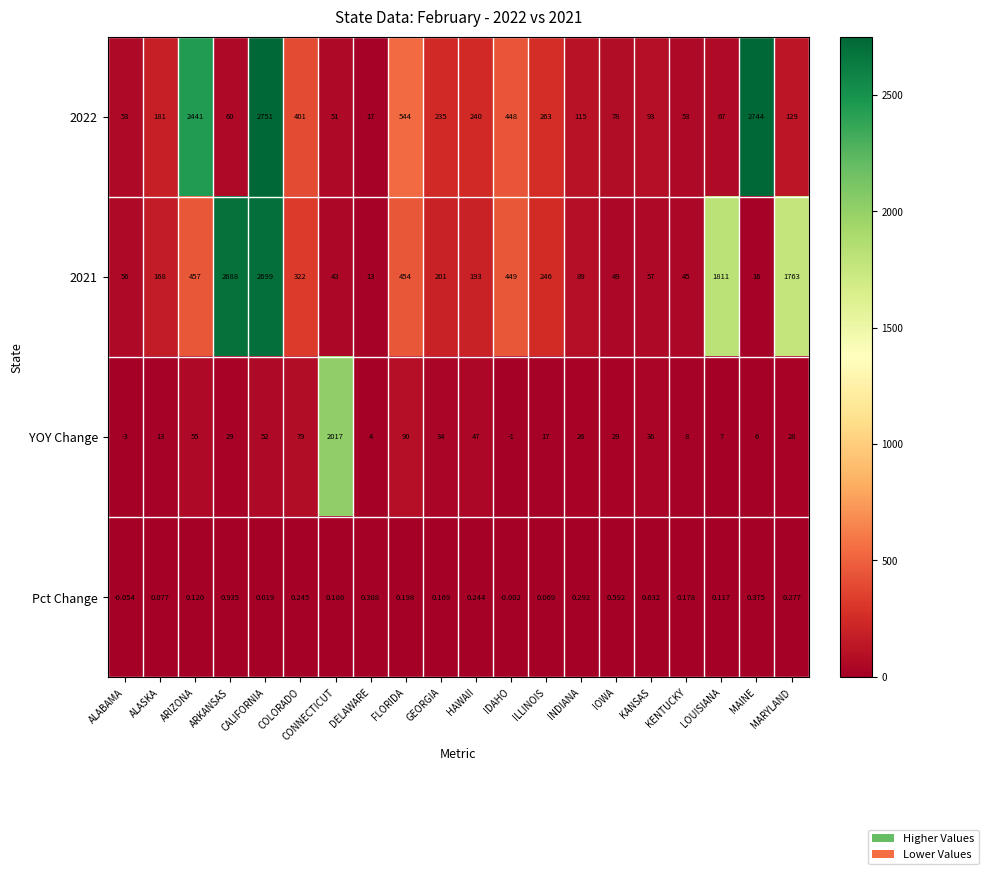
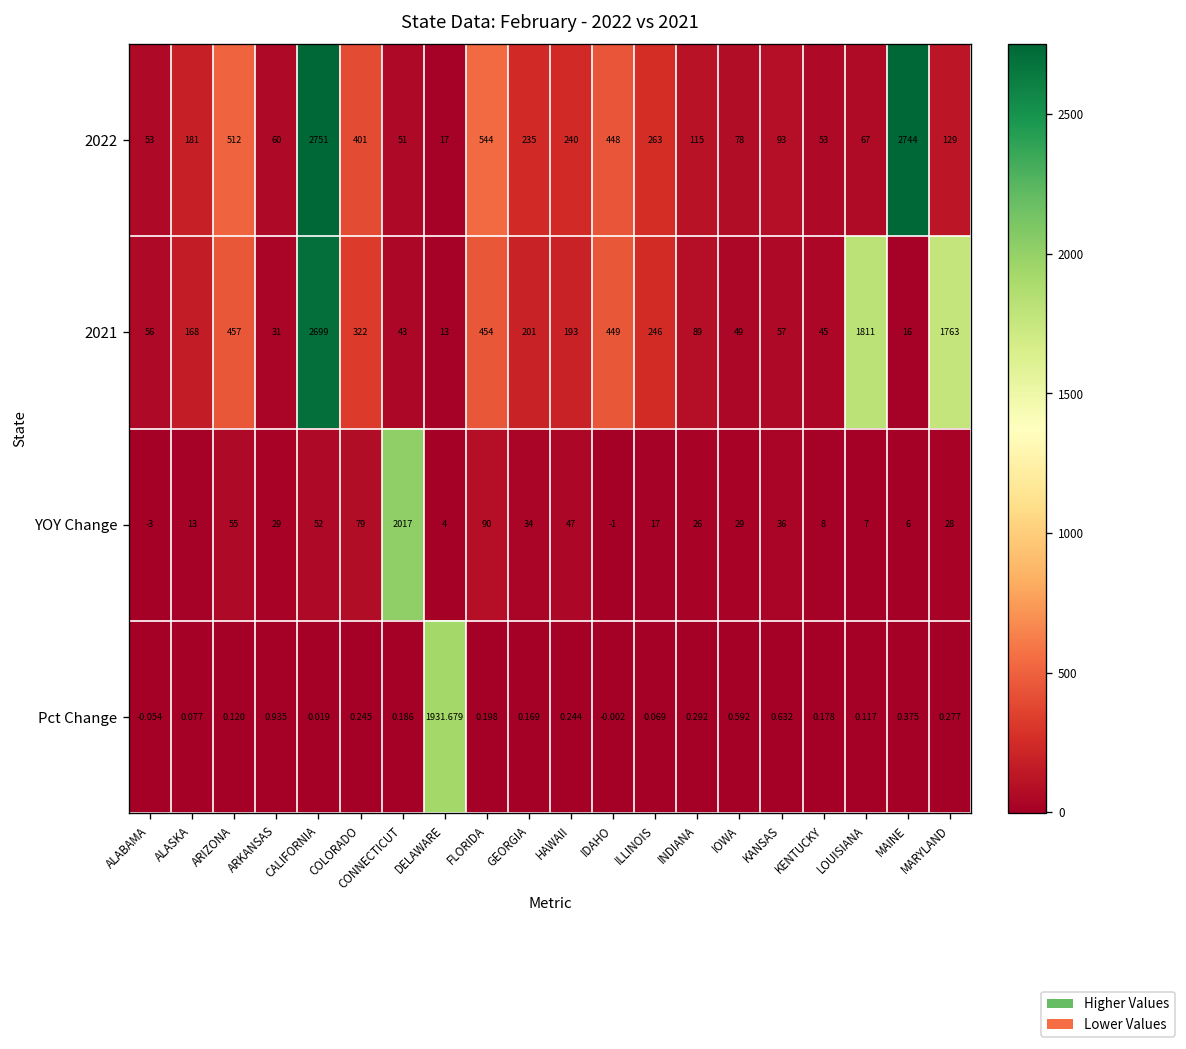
  {
    "2022": {
      "ALABAMA": 53,
      "ALASKA": 181,
-     "ARIZONA": 2441,
+     "ARIZONA": 512,
      "ARKANSAS": 60,
      "CALIFORNIA": 2751,
      "COLORADO": 401,
      "CONNECTICUT": 51,
      "DELAWARE": 17,
      "FLORIDA": 544,
      "GEORGIA": 235,
      "HAWAII": 240,
      "IDAHO": 448,
      "ILLINOIS": 263,
      "INDIANA": 115,
      "IOWA": 78,
      "KANSAS": 93,
      "KENTUCKY": 53,
      "LOUISIANA": 67,
      "MAINE": 2744,
      "MARYLAND": 129
    },
    "2021": {
      "ALABAMA": 56,
      "ALASKA": 168,
      "ARIZONA": 457,
-     "ARKANSAS": 2688,
+     "ARKANSAS": 31,
      "CALIFORNIA": 2699,
      "COLORADO": 322,
      "CONNECTICUT": 43,
      "DELAWARE": 13,
      "FLORIDA": 454,
      "GEORGIA": 201,
      "HAWAII": 193,
      "IDAHO": 449,
      "ILLINOIS": 246,
      "INDIANA": 89,
      "IOWA": 49,
      "KANSAS": 57,
      "KENTUCKY": 45,
      "LOUISIANA": 1811,
      "MAINE": 16,
      "MARYLAND": 1763
    },
    "YOY Change": {
      "ALABAMA": -3,
      "ALASKA": 13,
      "ARIZONA": 55,
      "ARKANSAS": 29,
      "CALIFORNIA": 52,
      "COLORADO": 79,
      "CONNECTICUT": 2017,
      "DELAWARE": 4,
      "FLORIDA": 90,
      "GEORGIA": 34,
      "HAWAII": 47,
      "IDAHO": -1,
      "ILLINOIS": 17,
      "INDIANA": 26,
      "IOWA": 29,
      "KANSAS": 36,
      "KENTUCKY": 8,
      "LOUISIANA": 7,
      "MAINE": 6,
      "MARYLAND": 28
    },
    "Pct Change": {
      "ALABAMA": -0.054,
      "ALASKA": 0.077,
      "ARIZONA": 0.120,
      "ARKANSAS": 0.935,
      "CALIFORNIA": 0.019,
      "COLORADO": 0.245,
      "CONNECTICUT": 0.186,
-     "DELAWARE": 0.308,
+     "DELAWARE": 1931.679,
      "FLORIDA": 0.198,
      "GEORGIA": 0.169,
      "HAWAII": 0.244,
      "IDAHO": -0.002,
      "ILLINOIS": 0.069,
      "INDIANA": 0.292,
      "IOWA": 0.592,
      "KANSAS": 0.632,
      "KENTUCKY": 0.178,
      "LOUISIANA": 0.117,
      "MAINE": 0.375,
      "MARYLAND": 0.277
    }
  }
